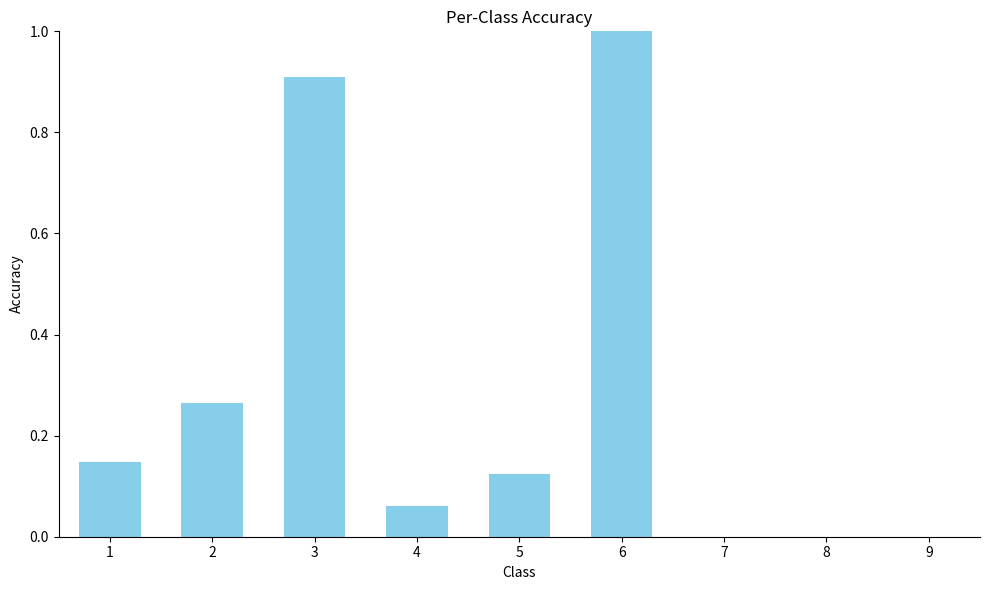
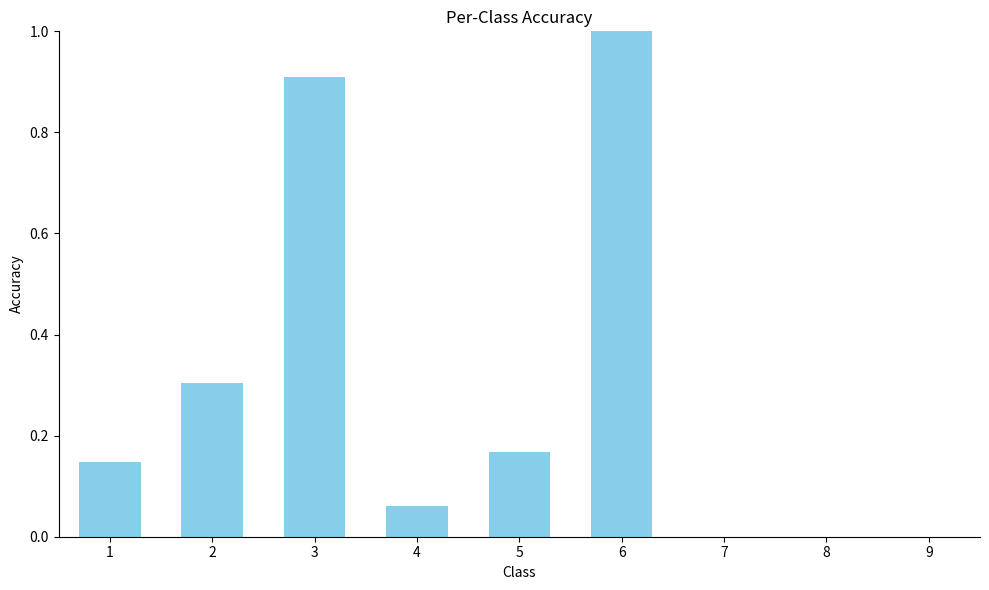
  {
    "1": 0.15,
-   "2": 0.26,
+   "2": 0.30,
    "3": 0.91,
    "4": 0.06,
-   "5": 0.12,
+   "5": 0.17,
    "6": 1.00,
    "7": 0.00,
    "8": 0.00,
    "9": 0.00
  }
